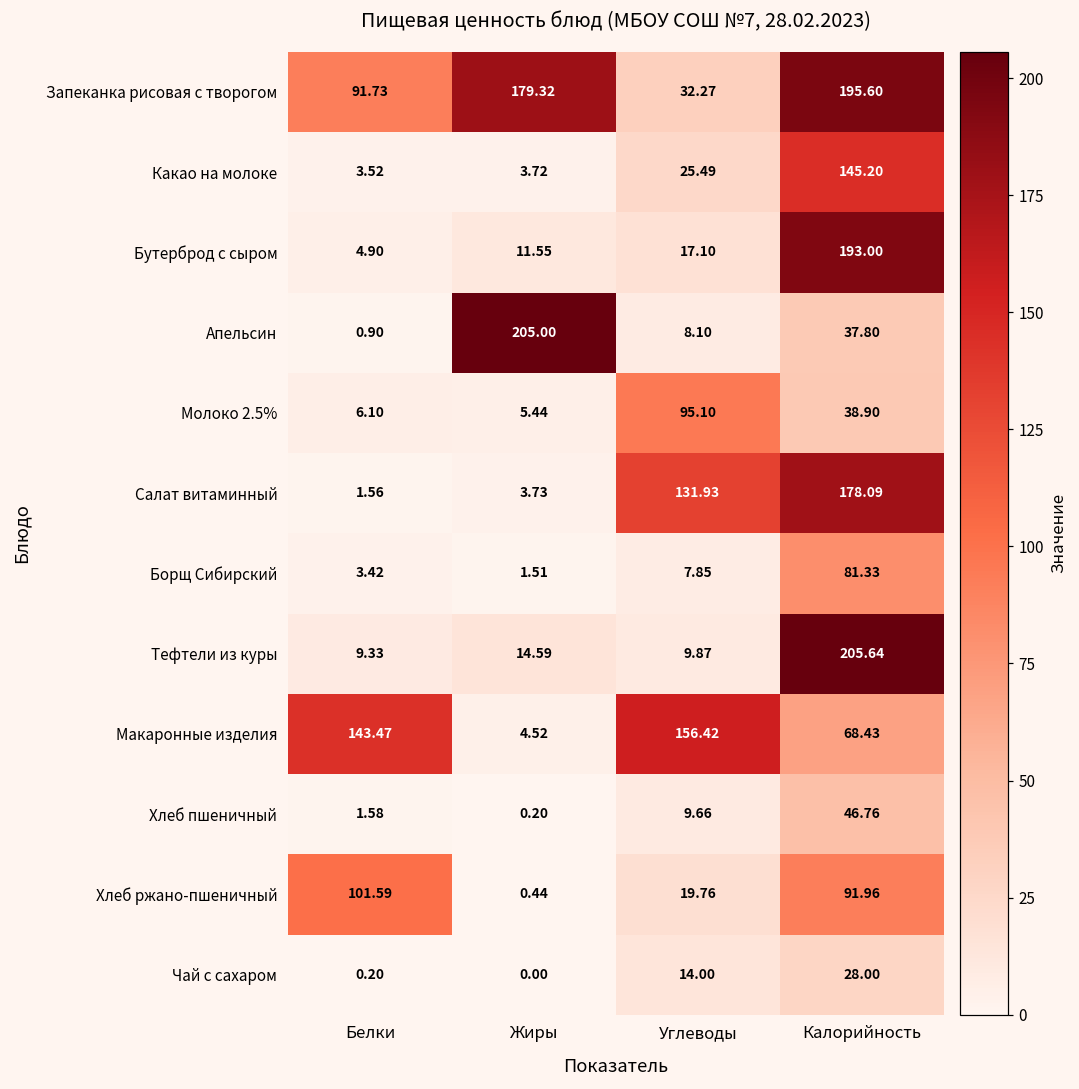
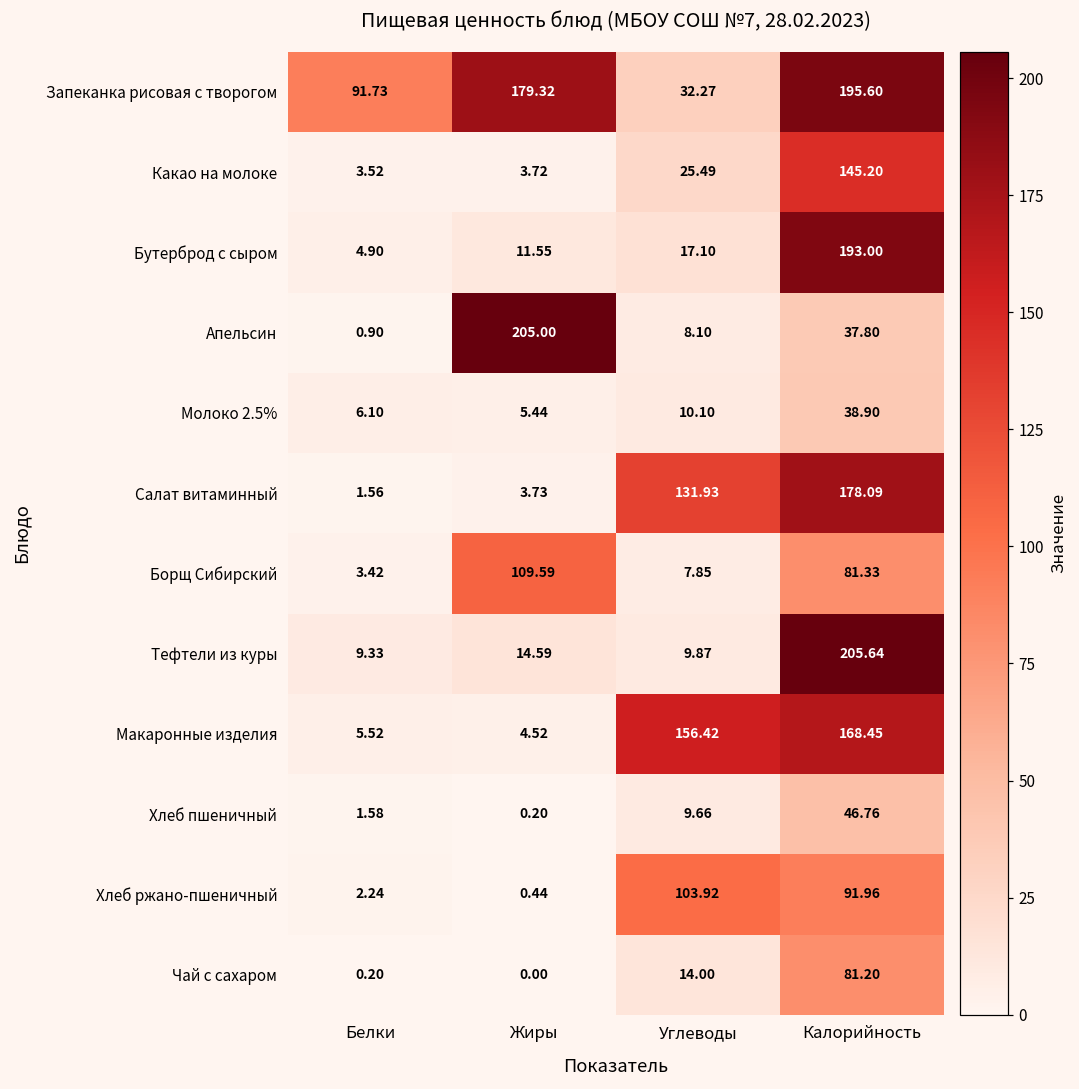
  {
    "Запеканка рисовая с творогом": {
      "Белки": 91.73,
      "Жиры": 179.32,
      "Углеводы": 32.27,
      "Калорийность": 195.60
    },
    "Какао на молоке": {
      "Белки": 3.52,
      "Жиры": 3.72,
      "Углеводы": 25.49,
      "Калорийность": 145.20
    },
    "Бутерброд с сыром": {
      "Белки": 4.90,
      "Жиры": 11.55,
      "Углеводы": 17.10,
      "Калорийность": 193.00
    },
    "Апельсин": {
      "Белки": 0.90,
      "Жиры": 205.00,
      "Углеводы": 8.10,
      "Калорийность": 37.80
    },
    "Молоко 2.5%": {
      "Белки": 6.10,
      "Жиры": 5.44,
-     "Углеводы": 95.10,
+     "Углеводы": 10.10,
      "Калорийность": 38.90
    },
    "Салат витаминный": {
      "Белки": 1.56,
      "Жиры": 3.73,
      "Углеводы": 131.93,
      "Калорийность": 178.09
    },
    "Борщ Сибирский": {
      "Белки": 3.42,
-     "Жиры": 1.51,
+     "Жиры": 109.59,
      "Углеводы": 7.85,
      "Калорийность": 81.33
    },
    "Тефтели из куры": {
      "Белки": 9.33,
      "Жиры": 14.59,
      "Углеводы": 9.87,
      "Калорийность": 205.64
    },
    "Макаронные изделия": {
-     "Белки": 143.47,
+     "Белки": 5.52,
      "Жиры": 4.52,
      "Углеводы": 156.42,
-     "Калорийность": 68.43
+     "Калорийность": 168.45
    },
    "Хлеб пшеничный": {
      "Белки": 1.58,
      "Жиры": 0.20,
      "Углеводы": 9.66,
      "Калорийность": 46.76
    },
    "Хлеб ржано-пшеничный": {
-     "Белки": 101.59,
+     "Белки": 2.24,
      "Жиры": 0.44,
-     "Углеводы": 19.76,
+     "Углеводы": 103.92,
      "Калорийность": 91.96
    },
    "Чай с сахаром": {
      "Белки": 0.20,
      "Жиры": 0.00,
      "Углеводы": 14.00,
-     "Калорийность": 28.00
+     "Калорийность": 81.20
    }
  }
